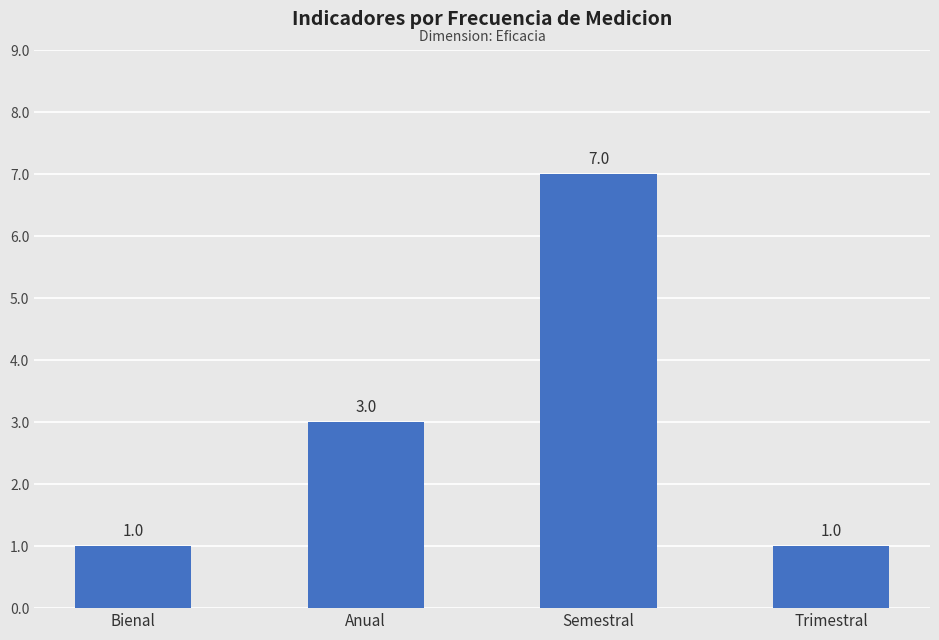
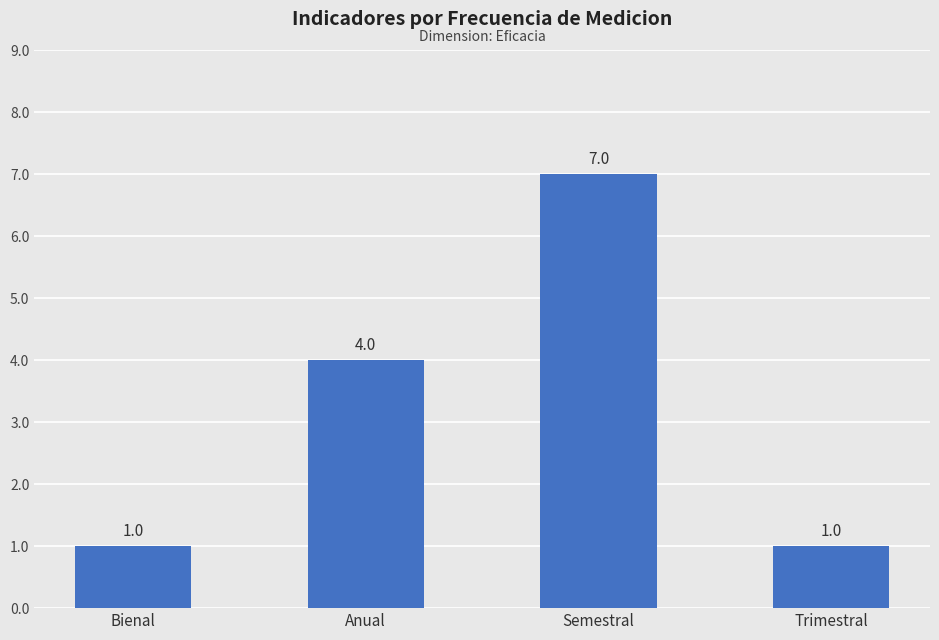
  {
    "Bienal": 1.0,
-   "Anual": 3.0,
+   "Anual": 4.0,
    "Semestral": 7.0,
    "Trimestral": 1.0
  }
